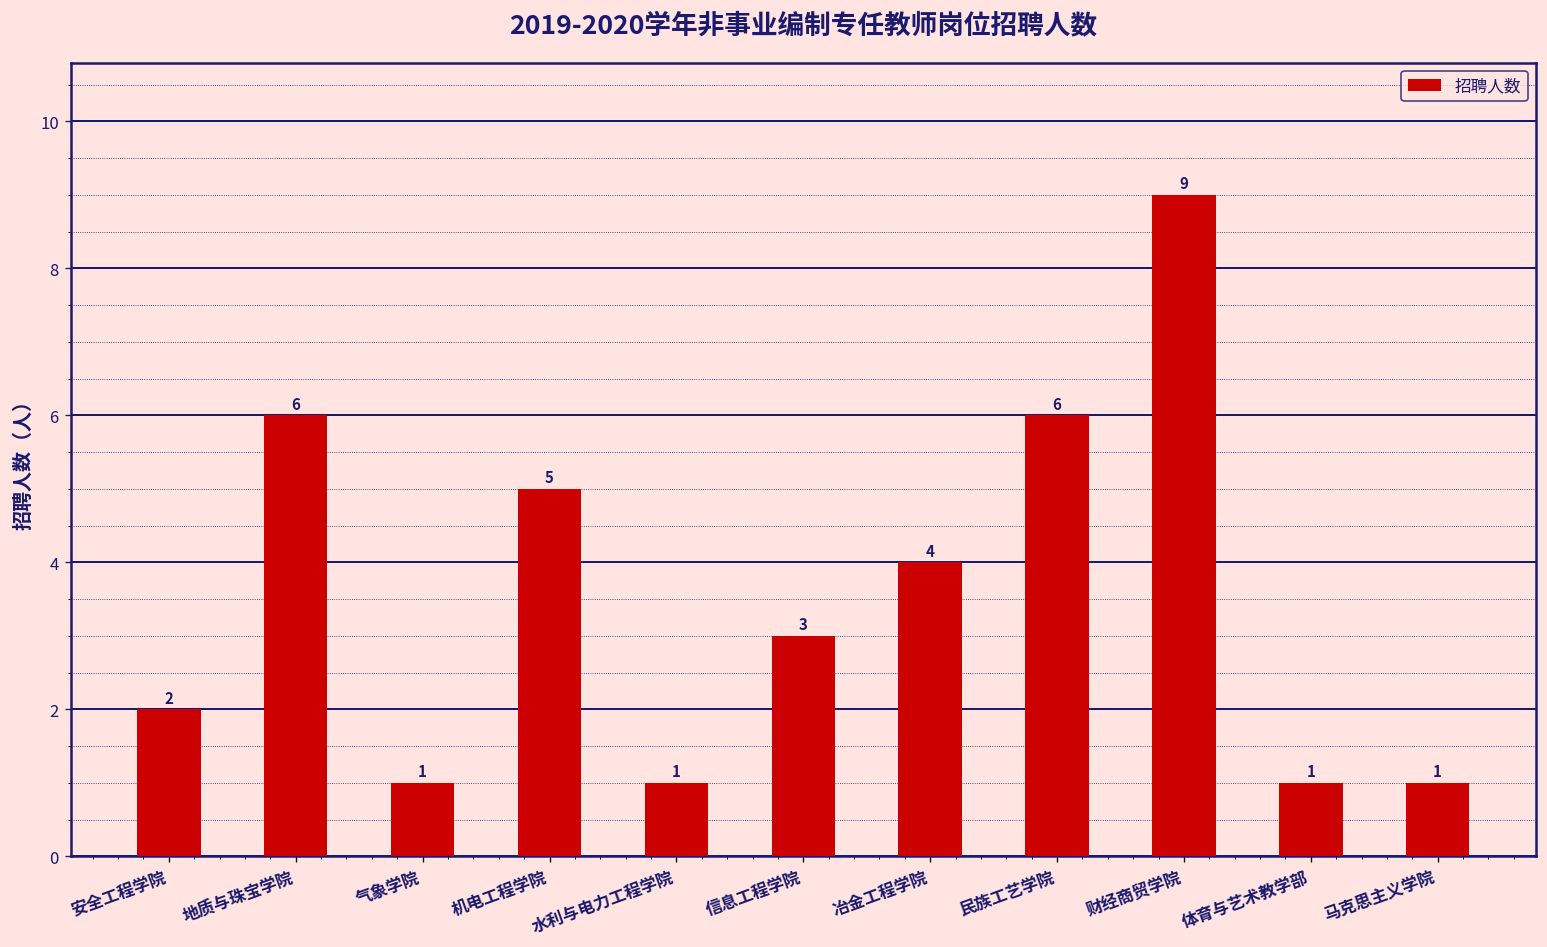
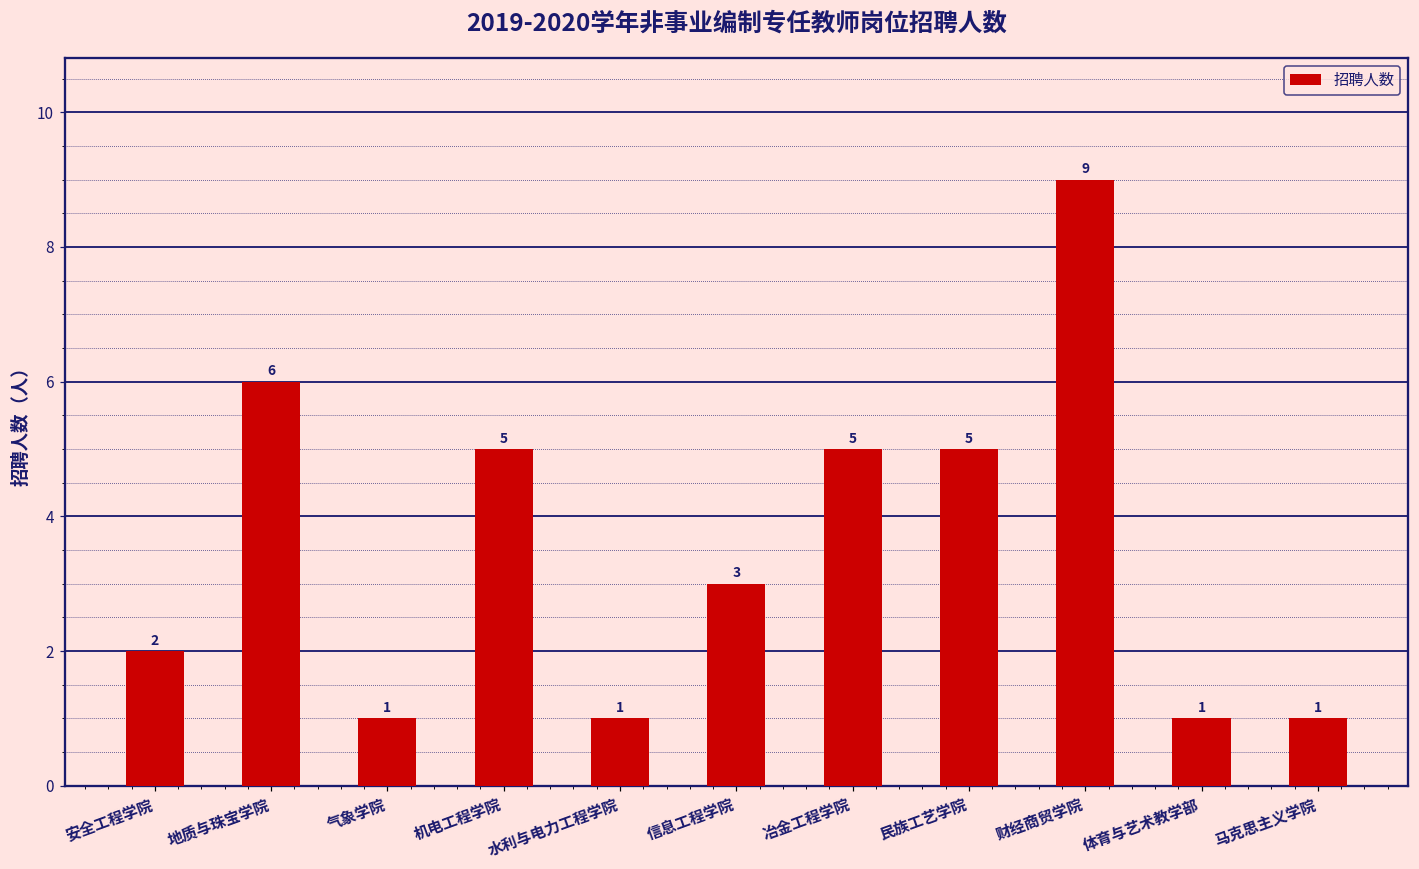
  {
    "安全工程学院": 2,
    "地质与珠宝学院": 6,
    "气象学院": 1,
    "机电工程学院": 5,
    "水利与电力工程学院": 1,
    "信息工程学院": 3,
-   "冶金工程学院": 4,
-   "民族工艺学院": 6,
+   "冶金工程学院": 5,
+   "民族工艺学院": 5,
    "财经商贸学院": 9,
    "体育与艺术教学部": 1,
    "马克思主义学院": 1
  }
